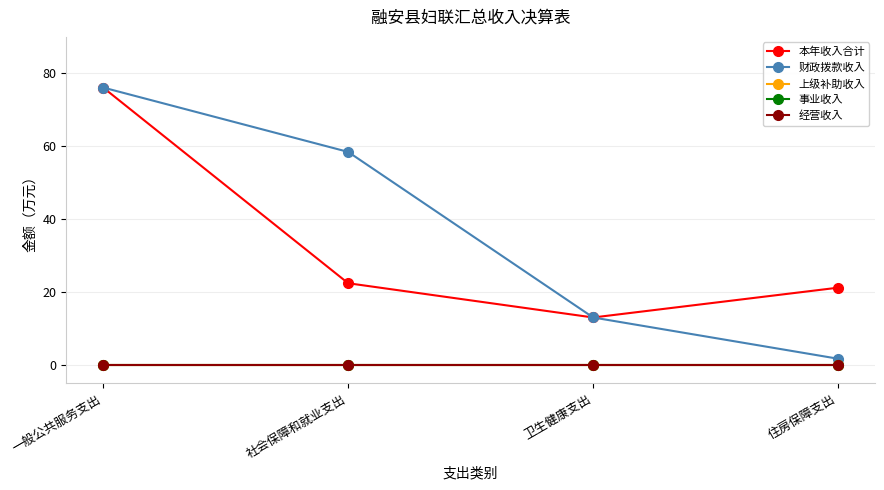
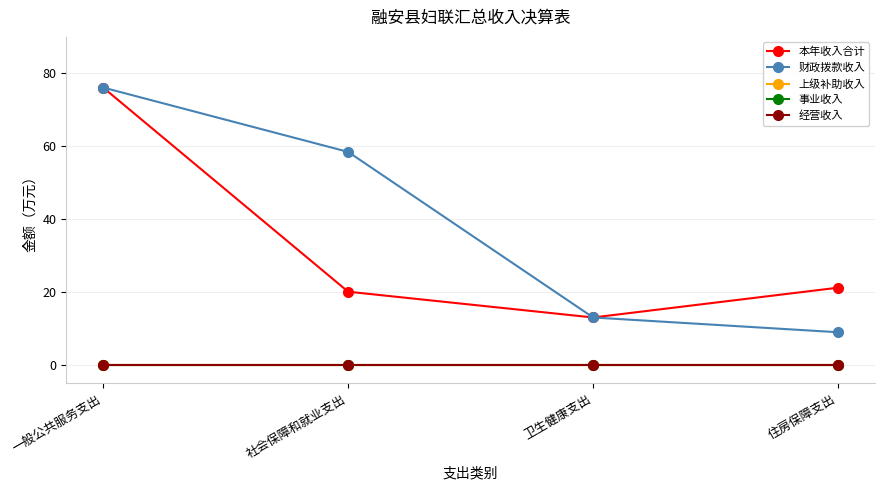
  {
    "本年收入合计": {
-     "社会保障和就业支出": 22,
+     "社会保障和就业支出": 20,
      "住房保障支出": 21
    },
    "财政拨款收入": {
      "社会保障和就业支出": 58,
-     "住房保障支出": 2
+     "住房保障支出": 9
    },
    "经营收入": {
      "一般公共服务支出": 0,
      "社会保障和就业支出": 0,
      "卫生健康支出": 0,
      "住房保障支出": 0
    }
  }
